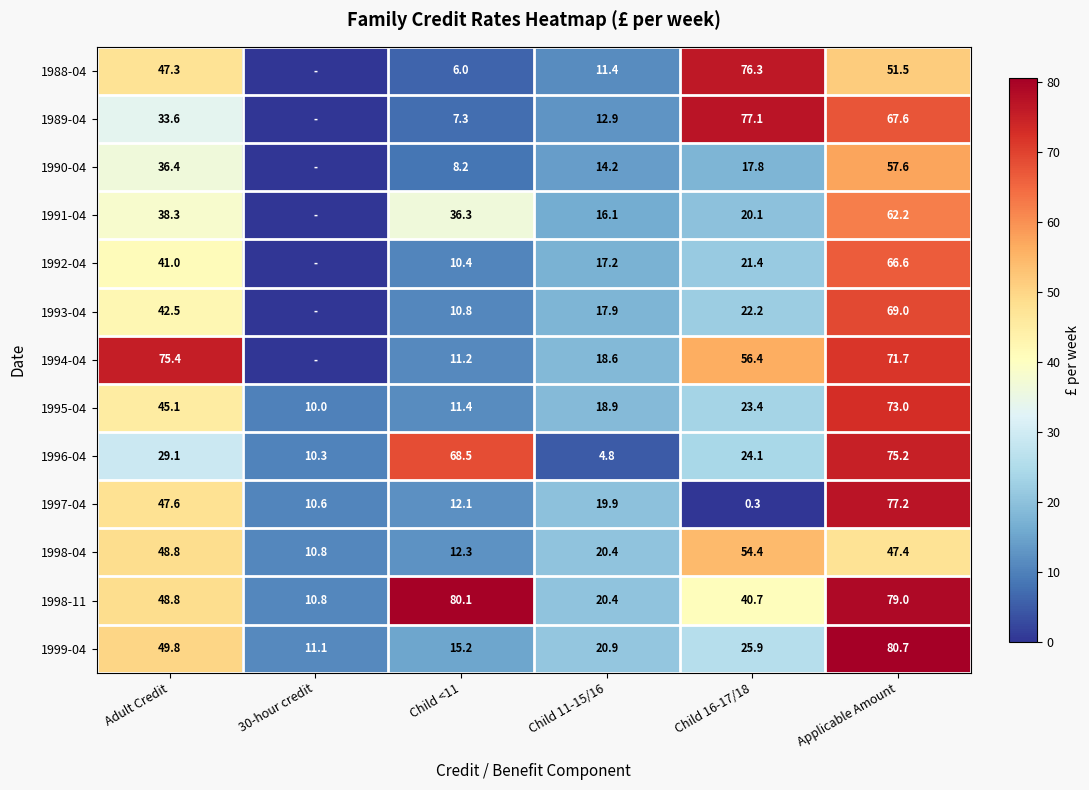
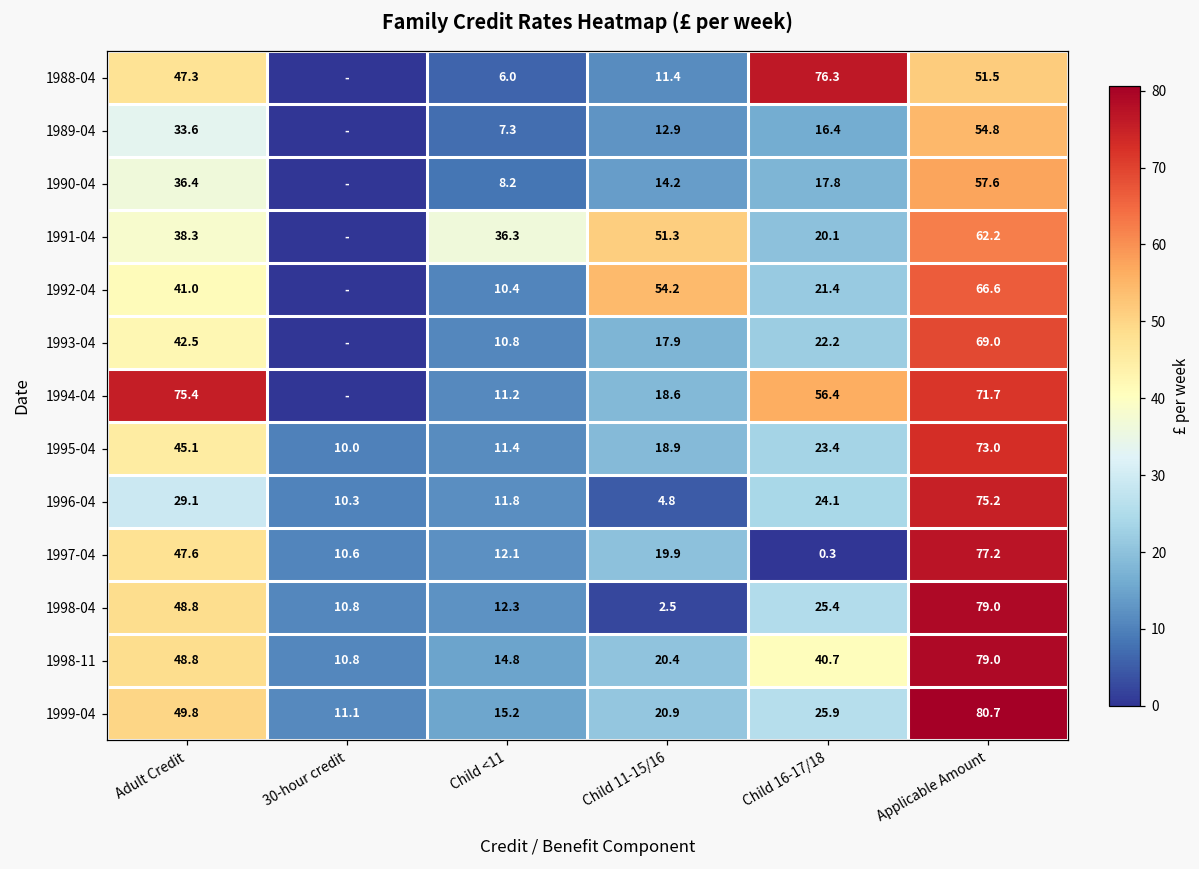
  {
    "1988-04": {
      "Adult Credit": 47.3,
      "Child <11": 6.0,
      "Child 11-15/16": 11.4,
      "Child 16-17/18": 76.3,
      "Applicable Amount": 51.5
    },
    "1989-04": {
      "Adult Credit": 33.6,
      "Child <11": 7.3,
      "Child 11-15/16": 12.9,
-     "Child 16-17/18": 77.1,
-     "Applicable Amount": 67.6
+     "Child 16-17/18": 16.4,
+     "Applicable Amount": 54.8
    },
    "1990-04": {
      "Adult Credit": 36.4,
      "Child <11": 8.2,
      "Child 11-15/16": 14.2,
      "Child 16-17/18": 17.8,
      "Applicable Amount": 57.6
    },
    "1991-04": {
      "Adult Credit": 38.3,
      "Child <11": 36.3,
-     "Child 11-15/16": 16.1,
+     "Child 11-15/16": 51.3,
      "Child 16-17/18": 20.1,
      "Applicable Amount": 62.2
    },
    "1992-04": {
      "Adult Credit": 41.0,
      "Child <11": 10.4,
-     "Child 11-15/16": 17.2,
+     "Child 11-15/16": 54.2,
      "Child 16-17/18": 21.4,
      "Applicable Amount": 66.6
    },
    "1993-04": {
      "Adult Credit": 42.5,
      "Child <11": 10.8,
      "Child 11-15/16": 17.9,
      "Child 16-17/18": 22.2,
      "Applicable Amount": 69.0
    },
    "1994-04": {
      "Adult Credit": 75.4,
      "Child <11": 11.2,
      "Child 11-15/16": 18.6,
      "Child 16-17/18": 56.4,
      "Applicable Amount": 71.7
    },
    "1995-04": {
      "Adult Credit": 45.1,
      "30-hour credit": 10.0,
      "Child <11": 11.4,
      "Child 11-15/16": 18.9,
      "Child 16-17/18": 23.4,
      "Applicable Amount": 73.0
    },
    "1996-04": {
      "Adult Credit": 29.1,
      "30-hour credit": 10.3,
-     "Child <11": 68.5,
+     "Child <11": 11.8,
      "Child 11-15/16": 4.8,
      "Child 16-17/18": 24.1,
      "Applicable Amount": 75.2
    },
    "1997-04": {
      "Adult Credit": 47.6,
      "30-hour credit": 10.6,
      "Child <11": 12.1,
      "Child 11-15/16": 19.9,
      "Child 16-17/18": 0.3,
      "Applicable Amount": 77.2
    },
    "1998-04": {
      "Adult Credit": 48.8,
      "30-hour credit": 10.8,
      "Child <11": 12.3,
-     "Child 11-15/16": 20.4,
-     "Child 16-17/18": 54.4,
-     "Applicable Amount": 47.4
+     "Child 11-15/16": 2.5,
+     "Child 16-17/18": 25.4,
+     "Applicable Amount": 79.0
    },
    "1998-11": {
      "Adult Credit": 48.8,
      "30-hour credit": 10.8,
-     "Child <11": 80.1,
+     "Child <11": 14.8,
      "Child 11-15/16": 20.4,
      "Child 16-17/18": 40.7,
      "Applicable Amount": 79.0
    },
    "1999-04": {
      "Adult Credit": 49.8,
      "30-hour credit": 11.1,
      "Child <11": 15.2,
      "Child 11-15/16": 20.9,
      "Child 16-17/18": 25.9,
      "Applicable Amount": 80.7
    }
  }
